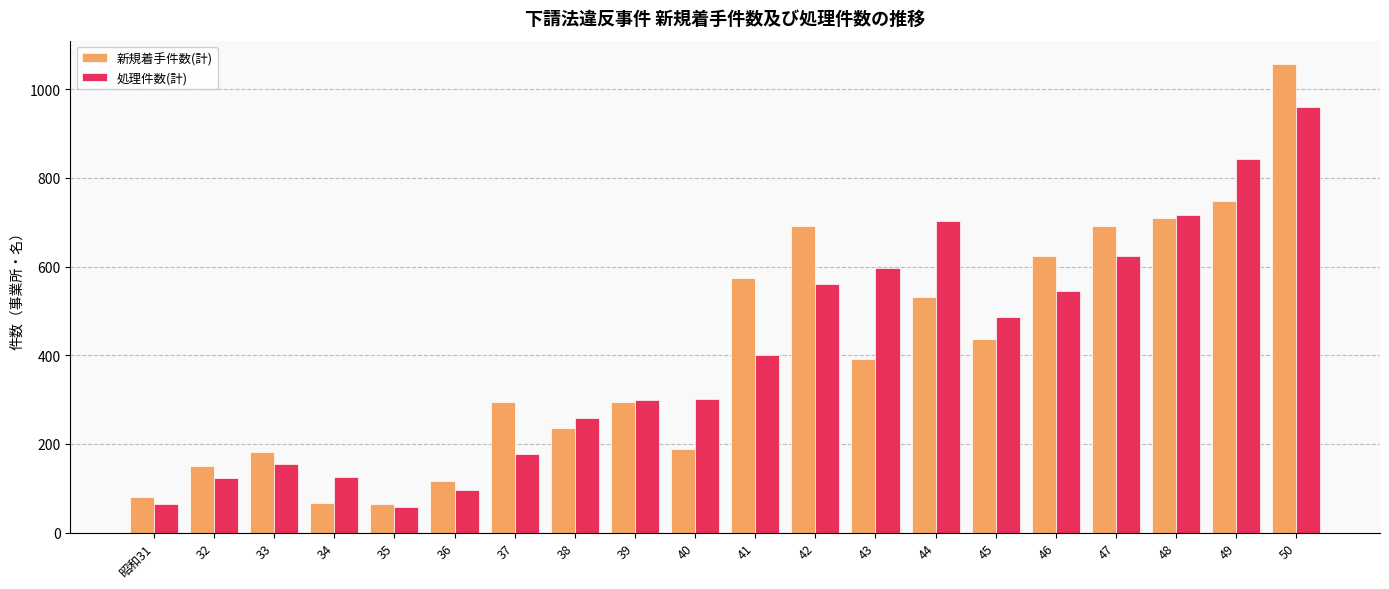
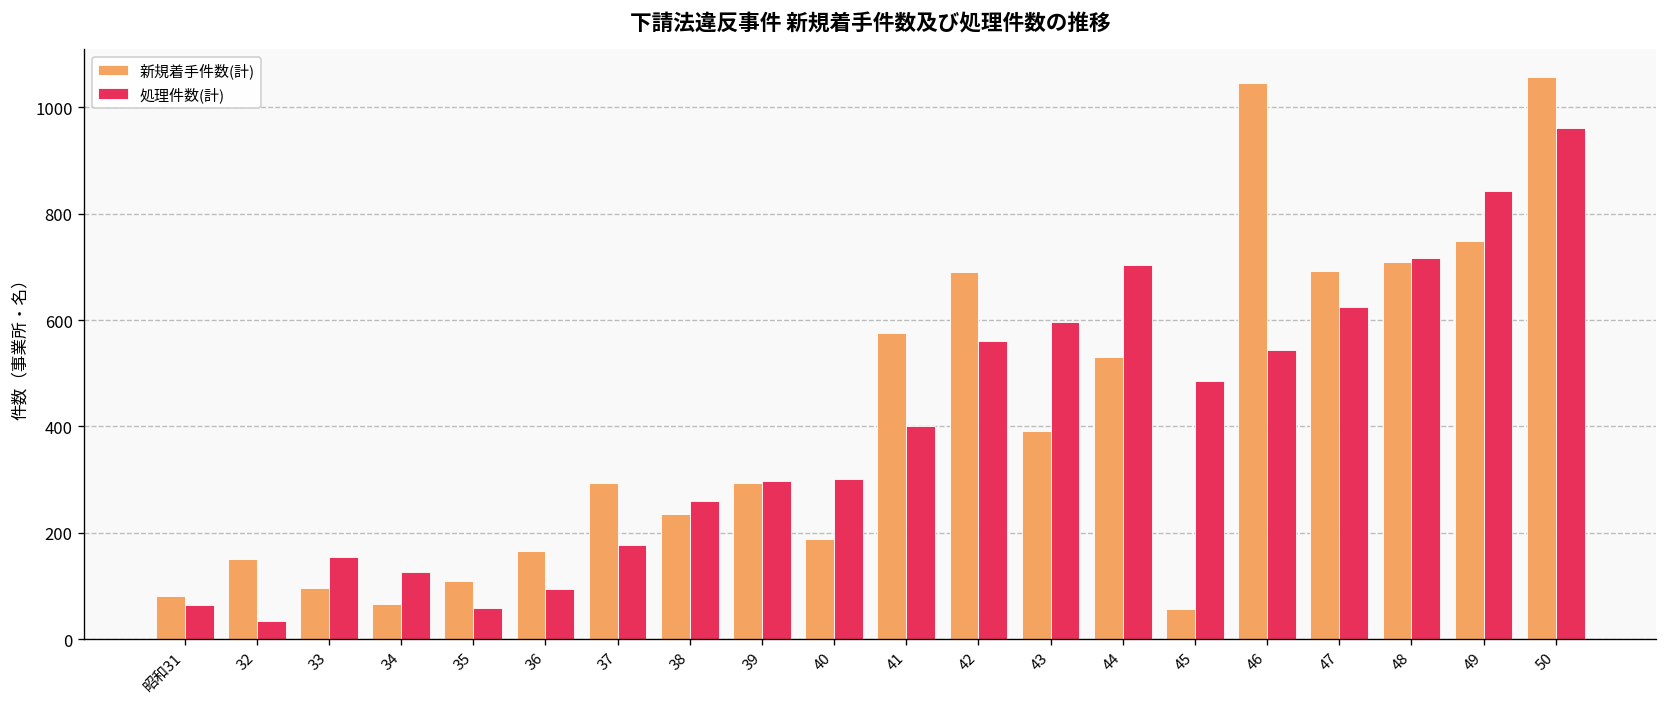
  {
    "新規着手件数(計)": {
      "昭和31": 80,
      "32": 150,
-     "33": 180,
+     "33": 100,
      "34": 70,
-     "35": 60,
-     "36": 120,
+     "35": 110,
+     "36": 170,
      "37": 290,
      "38": 240,
      "39": 290,
      "40": 190,
      "41": 580,
      "42": 690,
      "43": 390,
      "44": 530,
-     "45": 440,
-     "46": 620,
+     "45": 60,
+     "46": 1050,
      "47": 690,
      "48": 710,
      "49": 750,
      "50": 1060
    },
    "処理件数(計)": {
      "昭和31": 70,
-     "32": 120,
+     "32": 30,
      "33": 150,
      "34": 130,
      "35": 60,
      "36": 100,
      "37": 180,
      "38": 260,
      "39": 300,
      "40": 300,
      "41": 400,
      "42": 560,
      "43": 600,
      "44": 700,
      "45": 490,
      "46": 540,
      "47": 630,
      "48": 720,
      "49": 840,
      "50": 960
    }
  }
